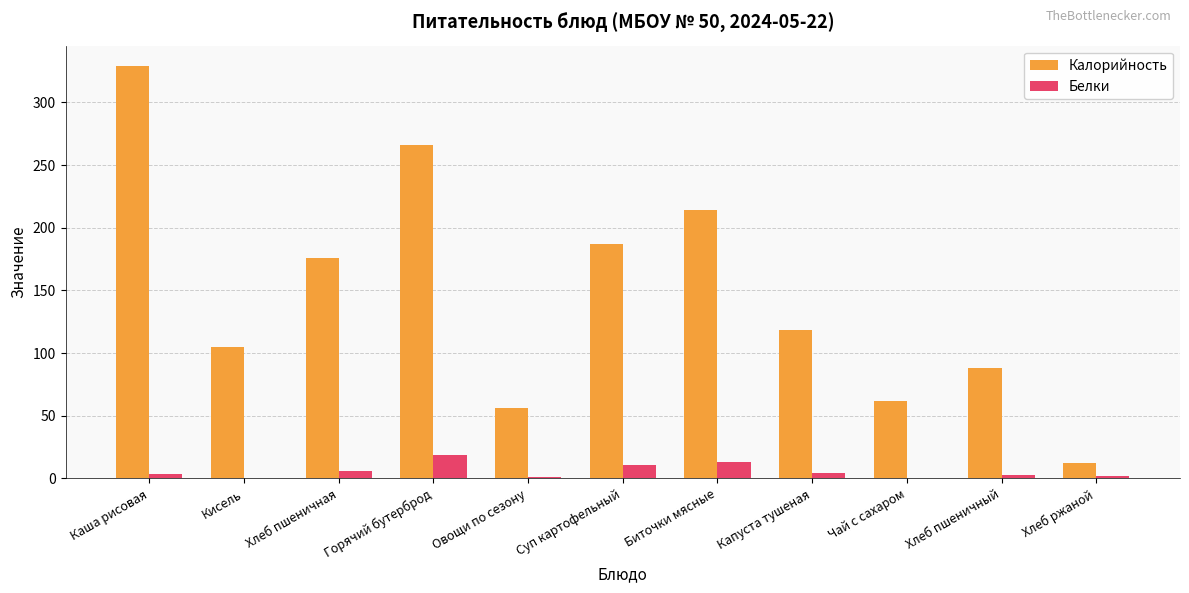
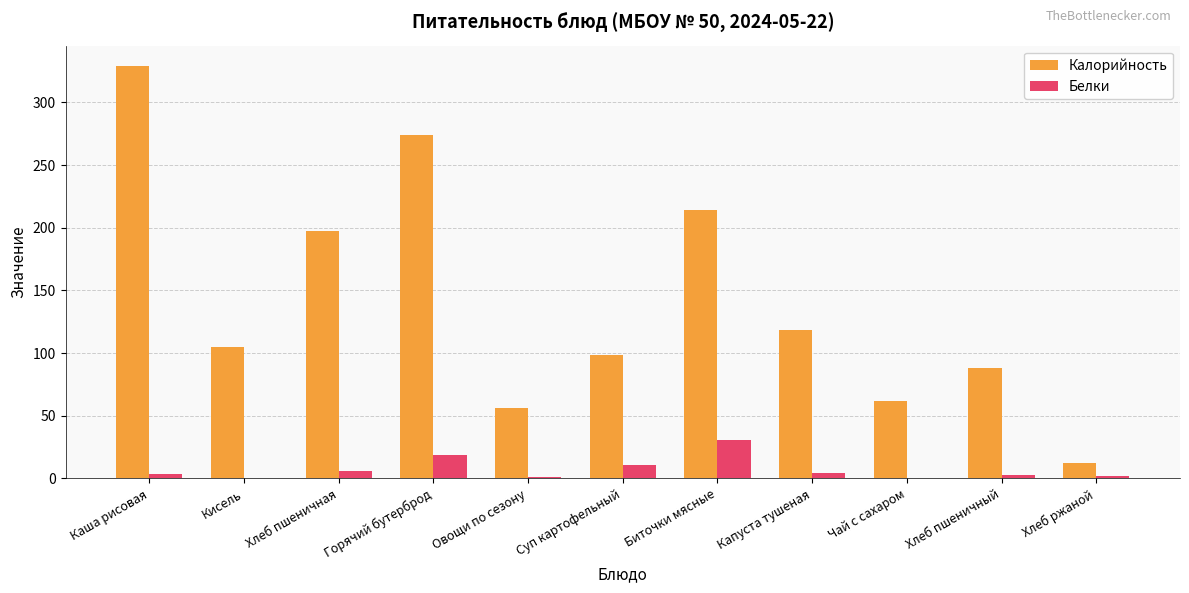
  {
    "Калорийность": {
      "Каша рисовая": 329,
      "Кисель": 105,
-     "Хлеб пшеничная": 176,
-     "Горячий бутерброд": 266,
+     "Хлеб пшеничная": 197,
+     "Горячий бутерброд": 274,
      "Овощи по сезону": 56,
-     "Суп картофельный": 187,
+     "Суп картофельный": 98,
      "Биточки мясные": 214,
      "Капуста тушеная": 118,
      "Чай с сахаром": 62,
      "Хлеб пшеничный": 88,
      "Хлеб ржаной": 12
    },
    "Белки": {
      "Каша рисовая": 3,
      "Хлеб пшеничная": 6,
      "Горячий бутерброд": 18,
      "Суп картофельный": 11,
-     "Биточки мясные": 13,
+     "Биточки мясные": 31,
      "Капуста тушеная": 4,
      "Хлеб пшеничный": 3
    }
  }
